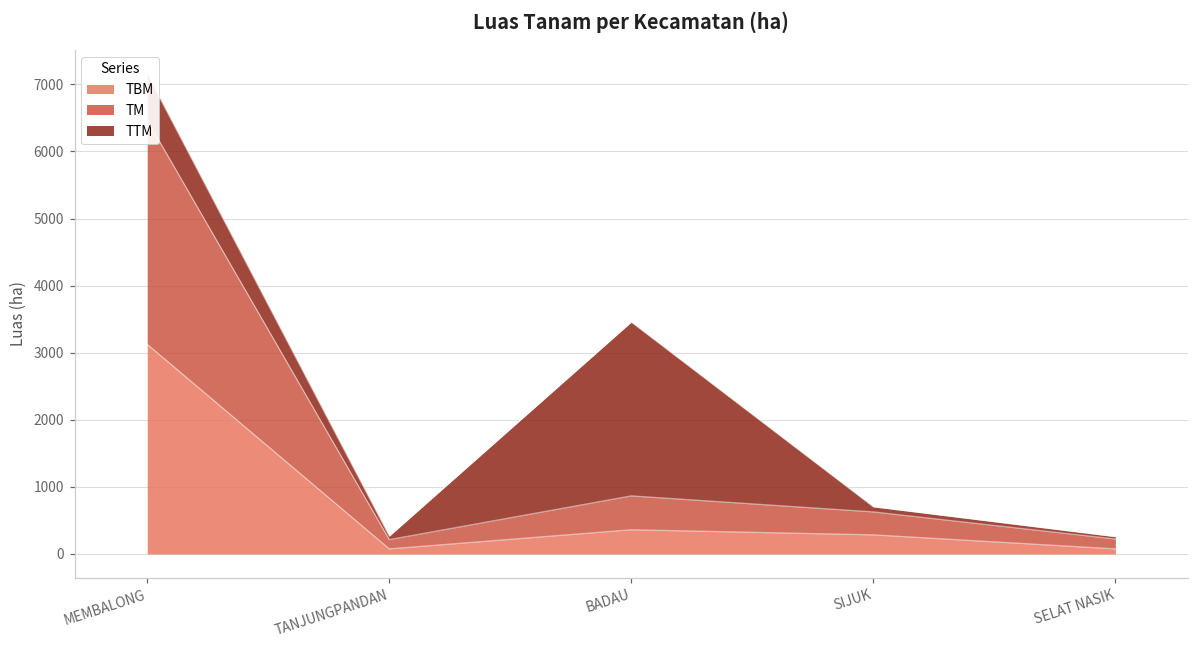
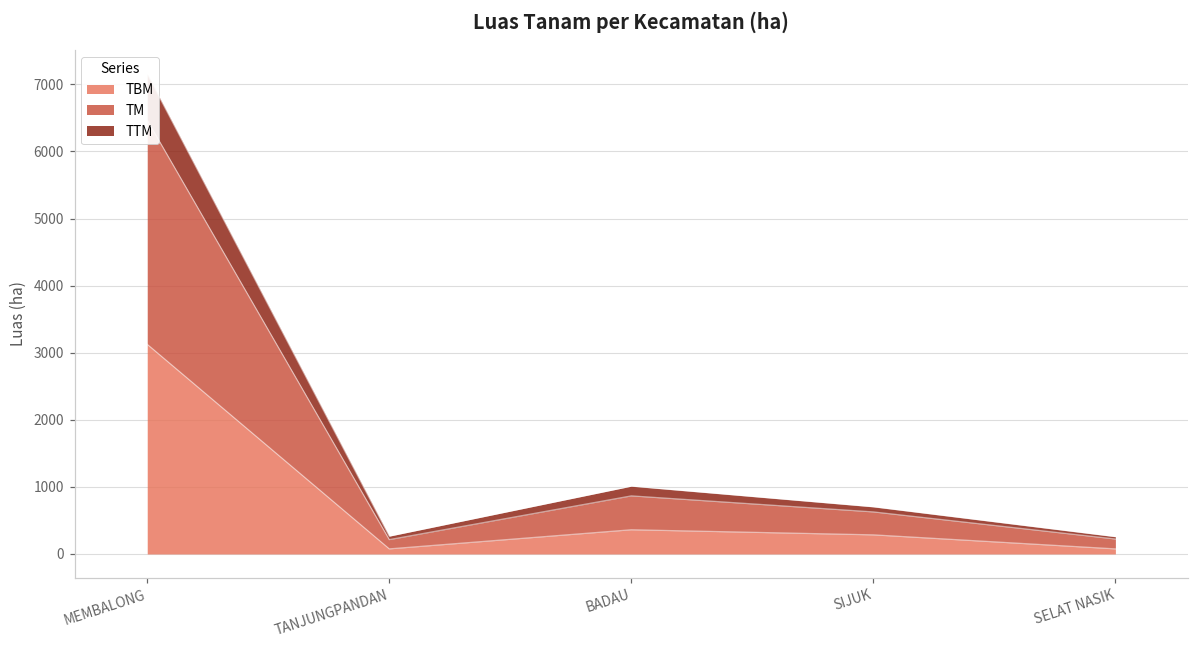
  {
    "TTM": {
      "TANJUNGPANDAN": 100,
-     "BADAU": 2600,
+     "BADAU": 100,
      "SIJUK": 100
    }
  }
